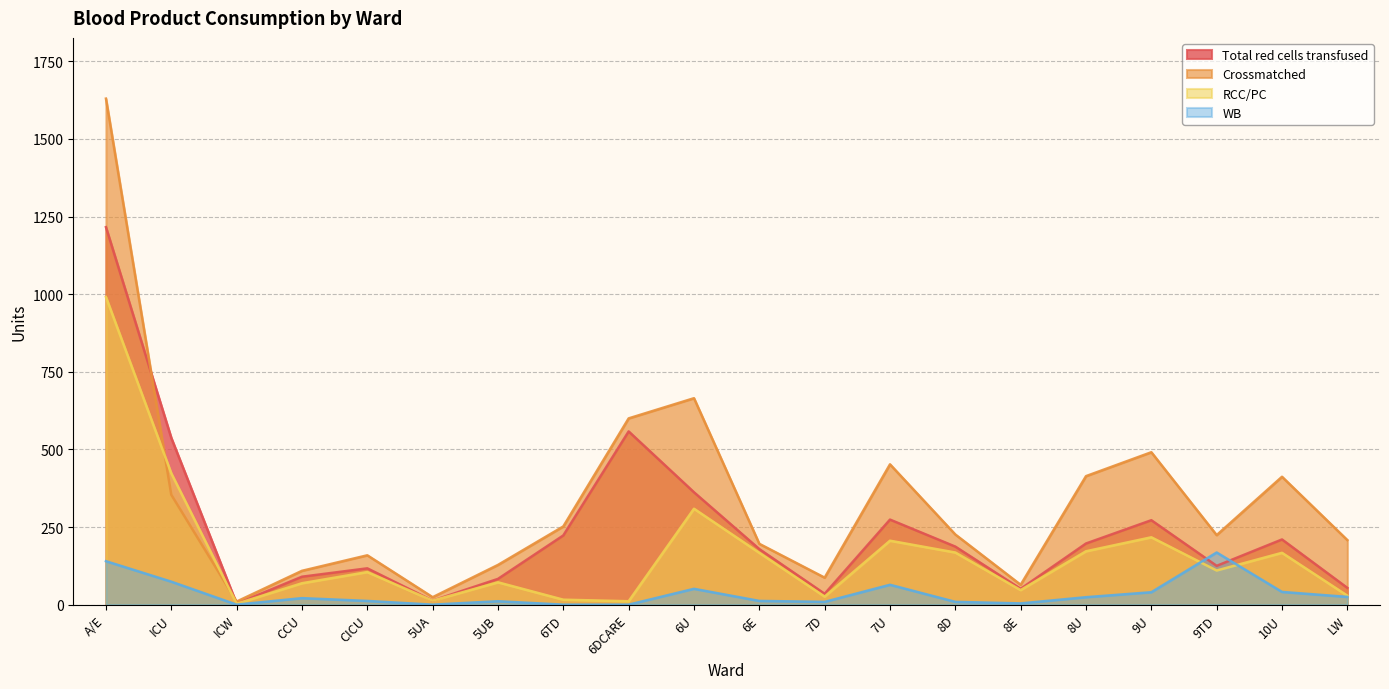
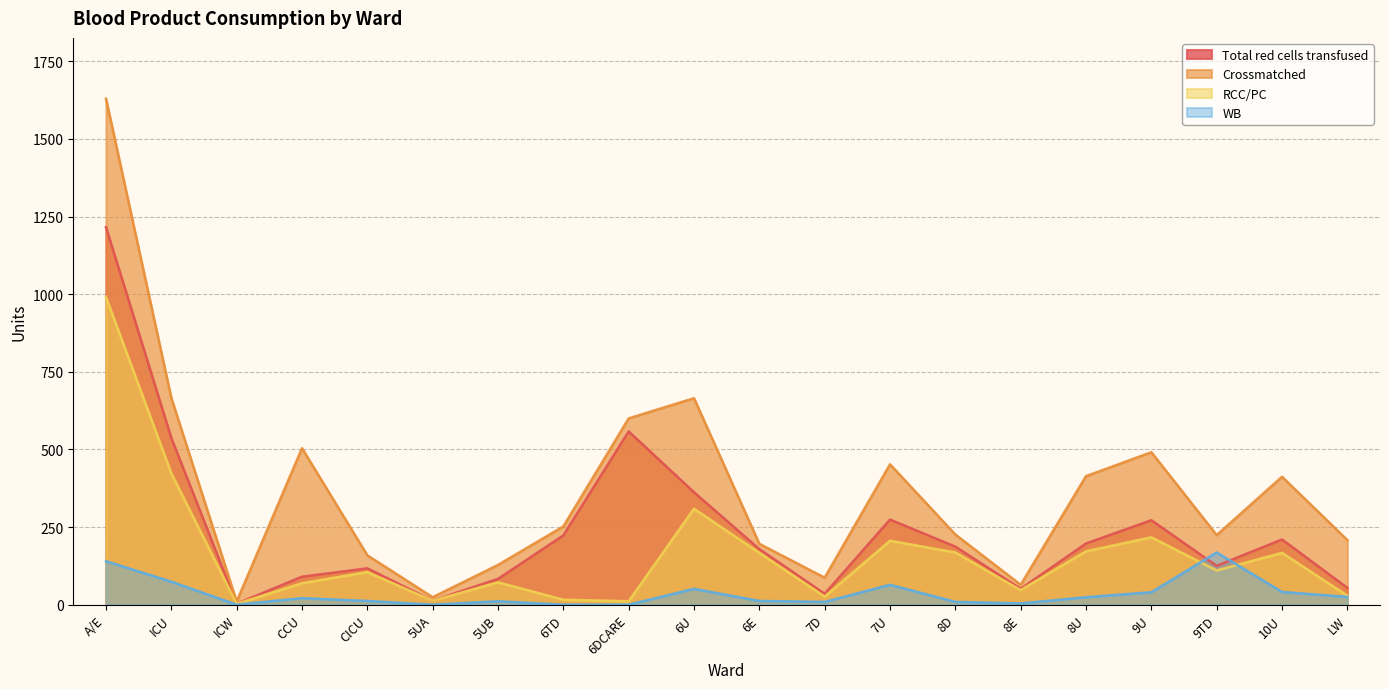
  {
    "Total red cells transfused": {
      "A/E": 1220,
      "ICU": 540,
      "CCU": 90,
      "CICU": 120,
      "5UB": 80,
      "6TD": 220,
      "6DCARE": 560,
      "6U": 360,
      "6E": 180,
      "7D": 40,
      "7U": 270,
      "8D": 190,
      "8U": 200,
      "9U": 270,
      "9TD": 130,
      "10U": 210,
      "LW": 50
    },
    "Crossmatched": {
      "A/E": 1630,
-     "ICU": 350,
-     "CCU": 110,
+     "ICU": 670,
+     "CCU": 500,
      "CICU": 160,
      "5UA": 20,
      "5UB": 130,
      "6TD": 250,
      "6DCARE": 600,
      "6U": 670,
      "6E": 200,
      "7D": 90,
      "7U": 450,
      "8D": 230,
      "8E": 60,
      "8U": 410,
      "9U": 490,
      "9TD": 220,
      "10U": 410,
      "LW": 210
    },
    "RCC/PC": {
      "A/E": 990,
      "ICU": 420,
      "CCU": 70,
      "CICU": 110,
      "5UB": 70,
      "6TD": 20,
      "6DCARE": 10,
      "6U": 310,
      "6E": 170,
      "7D": 30,
      "7U": 210,
      "8D": 170,
      "8U": 170,
      "9U": 220,
      "9TD": 110,
      "10U": 170
    },
    "WB": {
      "A/E": 140,
      "ICU": 70,
      "CCU": 20,
      "CICU": 10,
      "5UA": 0,
      "5UB": 10,
      "6TD": 0,
      "6DCARE": 0,
      "6U": 50,
      "6E": 10,
      "7D": 10,
      "7U": 60,
      "8D": 10,
      "8E": 0,
      "8U": 20,
      "9U": 40,
      "9TD": 170,
      "10U": 40
    }
  }
